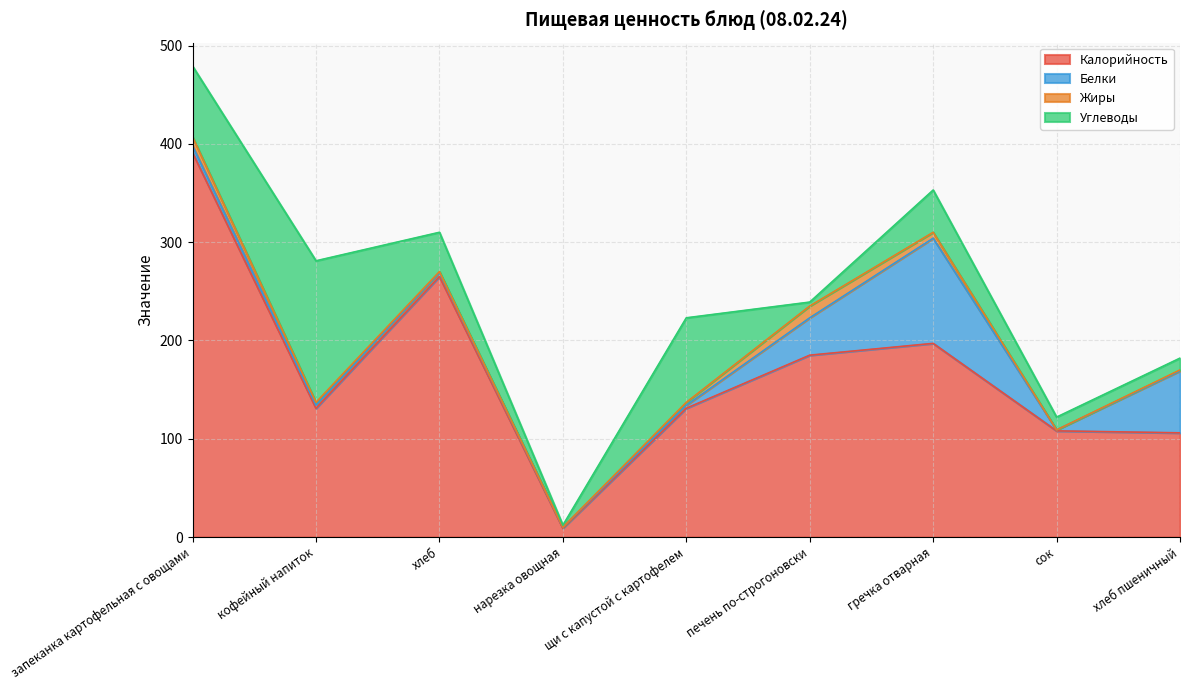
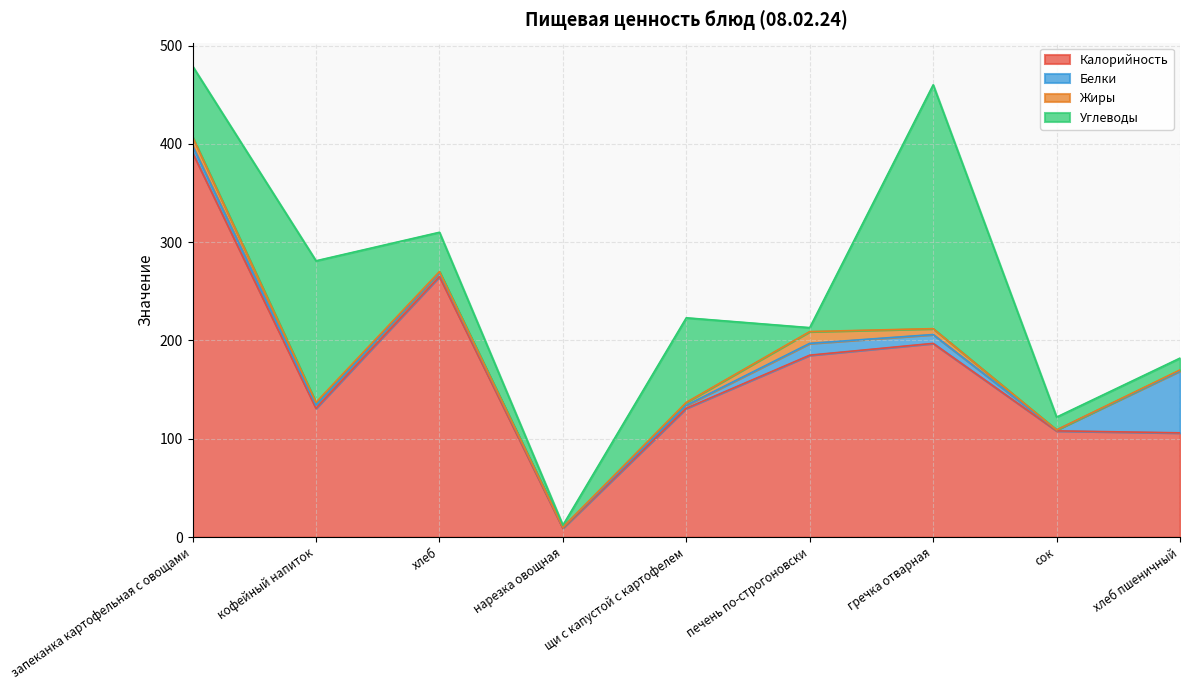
  {
    "Белки": {
      "запеканка картофельная с овощами": 10,
      "кофейный напиток": 0,
      "щи с капустой с картофелем": 0,
-     "печень по-строгоновски": 40,
-     "гречка отварная": 110
+     "печень по-строгоновски": 10,
+     "гречка отварная": 10
    },
    "Углеводы": {
      "запеканка картофельная с овощами": 70,
      "кофейный напиток": 140,
      "хлеб": 40,
      "щи с капустой с картофелем": 90,
      "печень по-строгоновски": 0,
-     "гречка отварная": 40,
+     "гречка отварная": 250,
      "сок": 10,
      "хлеб пшеничный": 10
    }
  }
